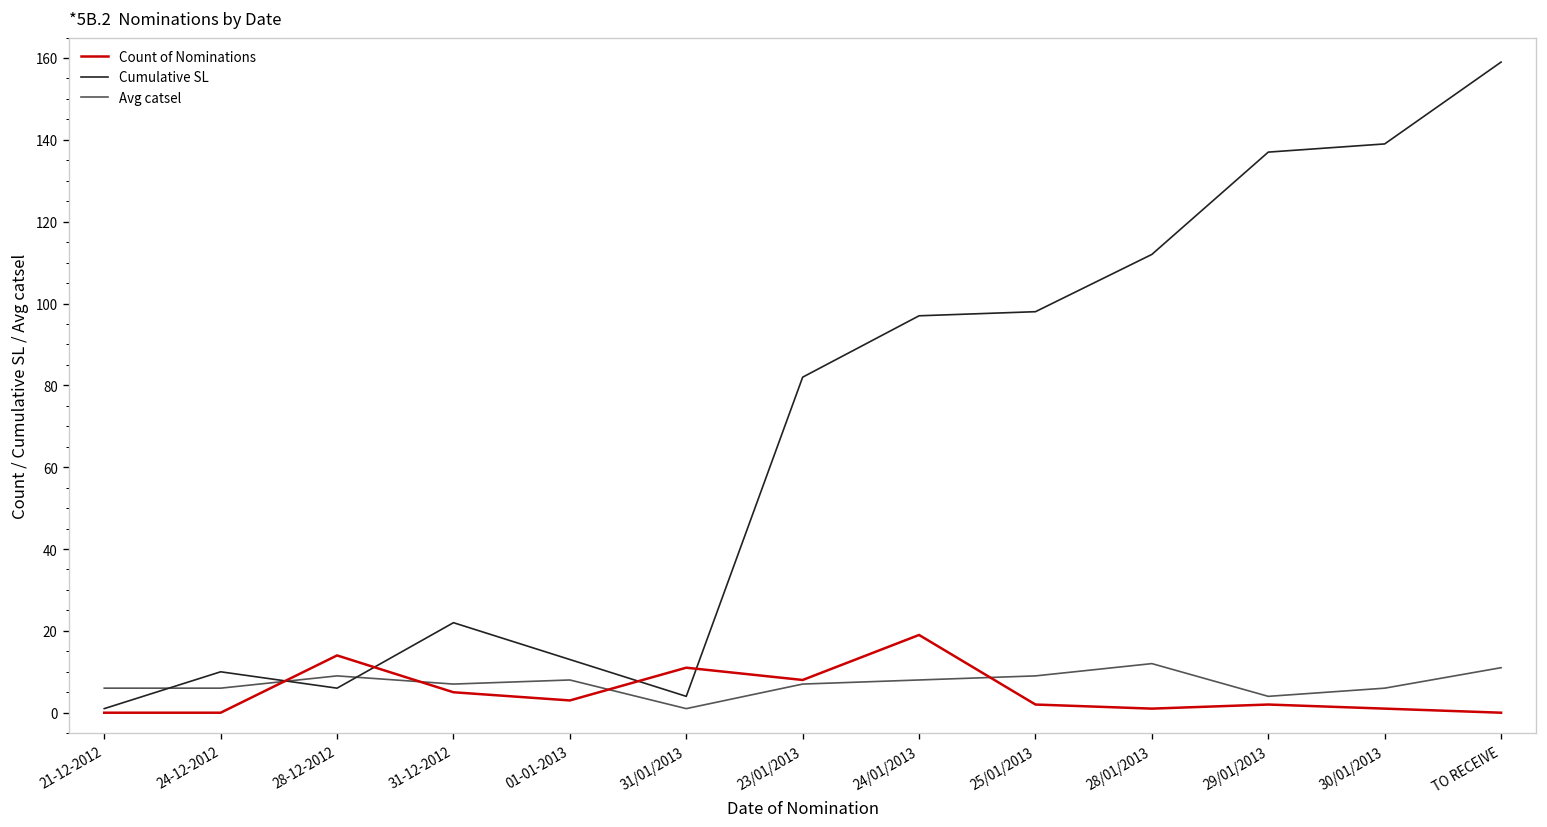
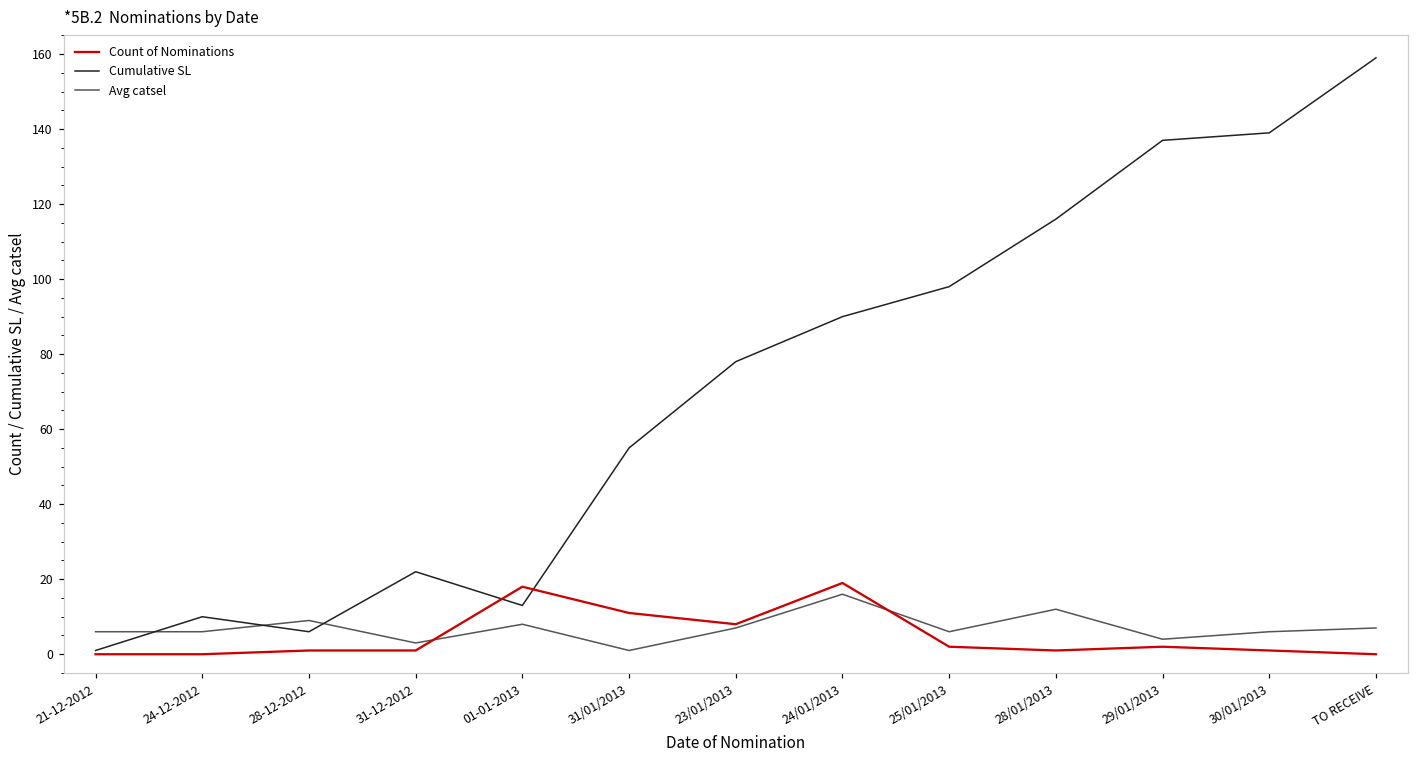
  {
    "Count of Nominations": {
      "21-12-2012": 0,
      "24-12-2012": 0,
-     "28-12-2012": 14,
-     "31-12-2012": 5,
-     "01-01-2013": 3,
+     "28-12-2012": 1,
+     "31-12-2012": 1,
+     "01-01-2013": 18,
      "31/01/2013": 11,
      "23/01/2013": 8,
      "24/01/2013": 19,
      "25/01/2013": 2,
      "28/01/2013": 1,
      "29/01/2013": 2,
      "30/01/2013": 1,
      "TO RECEIVE": 0
    },
    "Cumulative SL": {
      "21-12-2012": 1,
      "24-12-2012": 10,
      "28-12-2012": 6,
      "31-12-2012": 22,
      "01-01-2013": 13,
-     "31/01/2013": 4,
-     "23/01/2013": 82,
-     "24/01/2013": 97,
+     "31/01/2013": 55,
+     "23/01/2013": 78,
+     "24/01/2013": 90,
      "25/01/2013": 98,
-     "28/01/2013": 112,
+     "28/01/2013": 116,
      "29/01/2013": 137,
      "30/01/2013": 139,
      "TO RECEIVE": 159
    },
    "Avg catsel": {
      "21-12-2012": 6,
      "24-12-2012": 6,
      "28-12-2012": 9,
-     "31-12-2012": 7,
+     "31-12-2012": 3,
      "01-01-2013": 8,
      "31/01/2013": 1,
      "23/01/2013": 7,
-     "24/01/2013": 8,
-     "25/01/2013": 9,
+     "24/01/2013": 16,
+     "25/01/2013": 6,
      "28/01/2013": 12,
      "29/01/2013": 4,
      "30/01/2013": 6,
-     "TO RECEIVE": 11
+     "TO RECEIVE": 7
    }
  }
